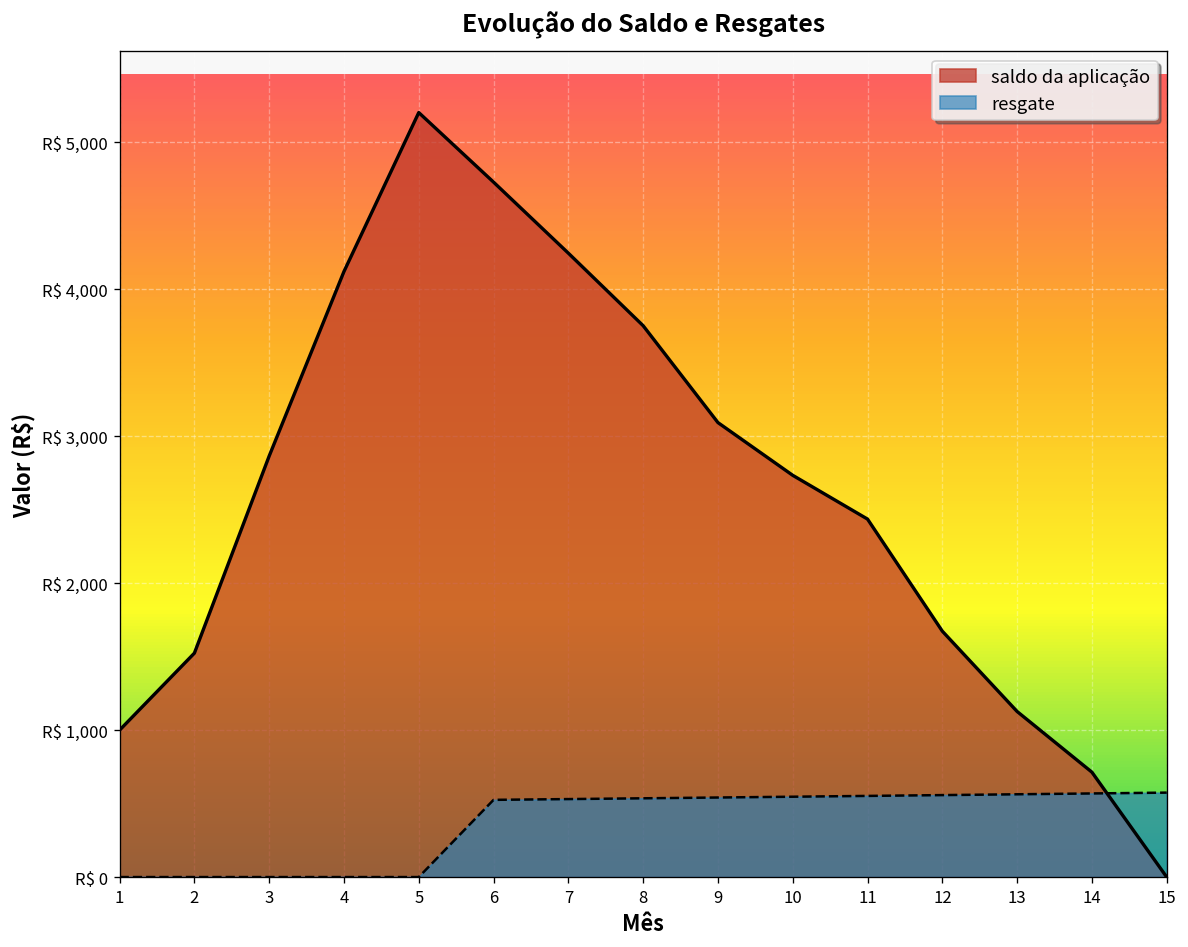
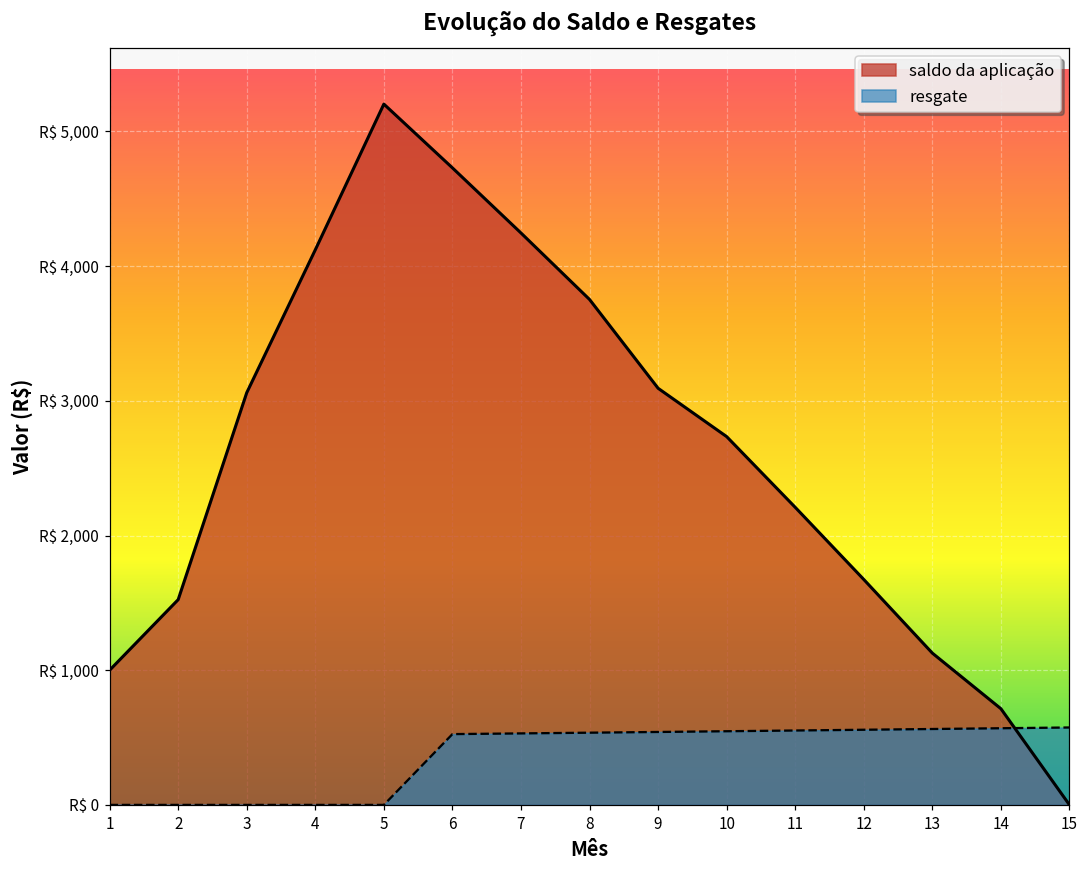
  {
    "saldo da aplicação": {
      "1": "R$ 1,000",
      "2": "R$ 1,520",
-     "3": "R$ 2,870",
+     "3": "R$ 3,060",
      "4": "R$ 4,120",
      "5": "R$ 5,200",
      "6": "R$ 4,730",
      "7": "R$ 4,250",
      "8": "R$ 3,750",
      "9": "R$ 3,090",
      "10": "R$ 2,730",
-     "11": "R$ 2,440",
+     "11": "R$ 2,210",
      "12": "R$ 1,670",
      "13": "R$ 1,130",
      "14": "R$ 710",
      "15": "R$ 0"
    },
    "resgate": {
      "1": "R$ 0",
      "2": "R$ 0",
      "3": "R$ 0",
      "4": "R$ 0",
      "5": "R$ 0",
      "6": "R$ 530",
      "7": "R$ 530",
      "8": "R$ 540",
      "9": "R$ 540",
      "10": "R$ 550",
      "11": "R$ 550",
      "12": "R$ 560",
      "13": "R$ 560",
      "14": "R$ 570",
      "15": "R$ 570"
    }
  }
